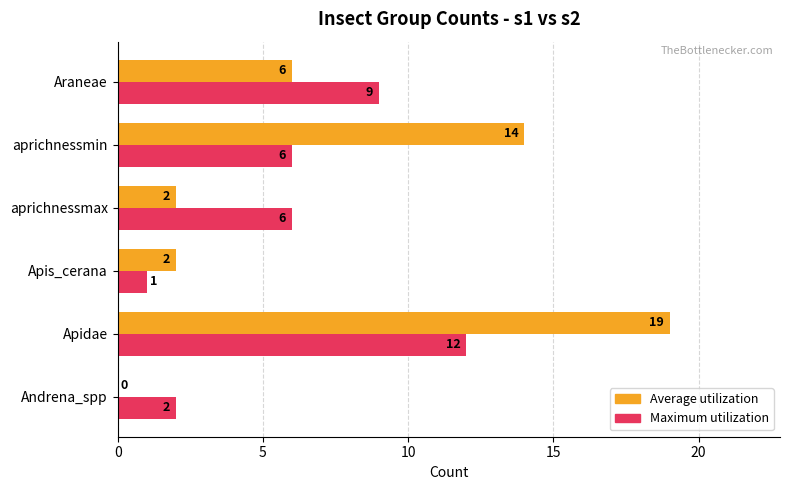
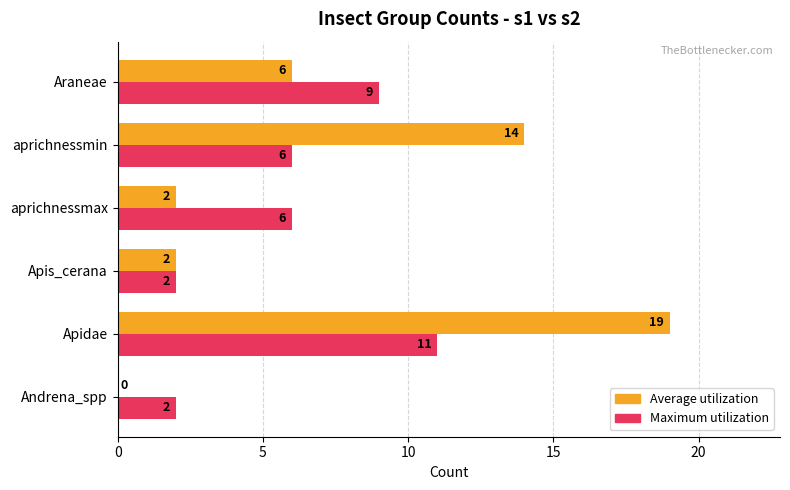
  {
    "Average utilization": {
      "Araneae": 6,
      "aprichnessmin": 14,
      "aprichnessmax": 2,
      "Apis_cerana": 2,
      "Apidae": 19,
      "Andrena_spp": 0
    },
    "Maximum utilization": {
      "Araneae": 9,
      "aprichnessmin": 6,
      "aprichnessmax": 6,
-     "Apis_cerana": 1,
-     "Apidae": 12,
+     "Apis_cerana": 2,
+     "Apidae": 11,
      "Andrena_spp": 2
    }
  }
